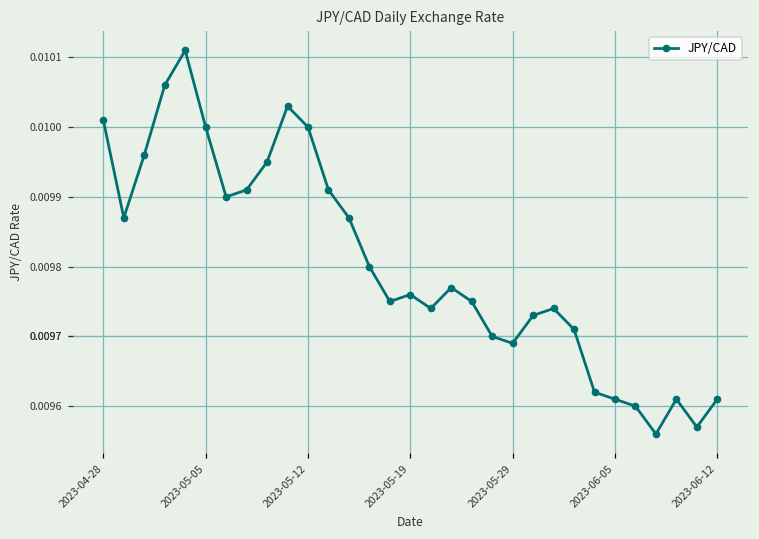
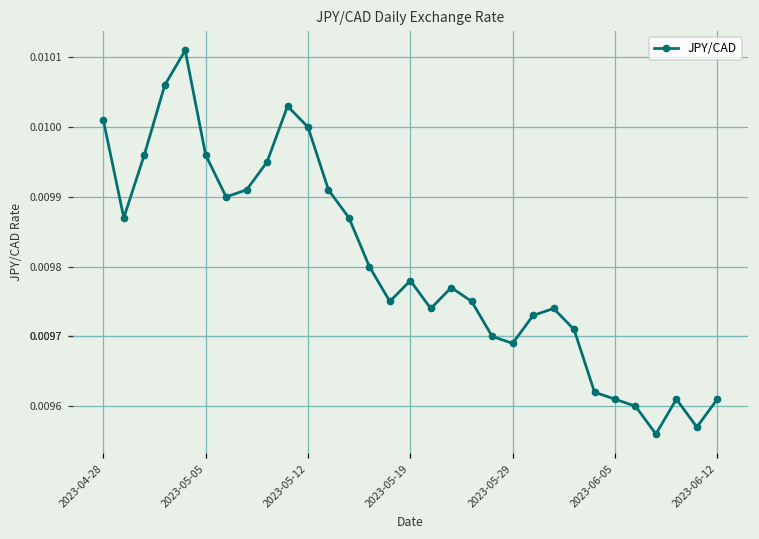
  {
    "2023-04-28": 0.01001,
-   "2023-05-05": 0.01000,
+   "2023-05-05": 0.00996,
    "2023-05-12": 0.01000,
-   "2023-05-19": 0.00976,
+   "2023-05-19": 0.00978,
    "2023-05-29": 0.00969,
    "2023-06-05": 0.00961,
    "2023-06-12": 0.00961
  }
